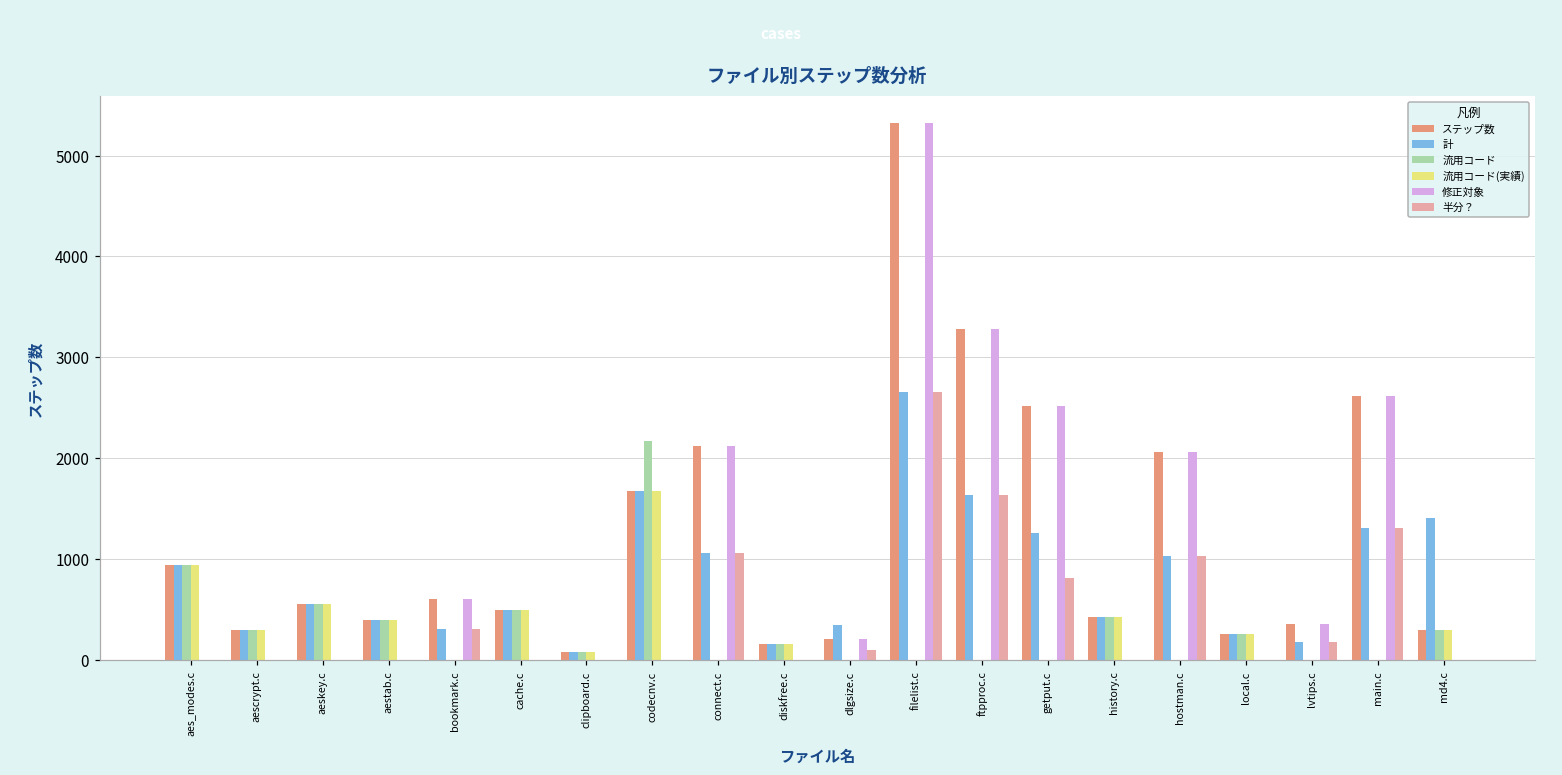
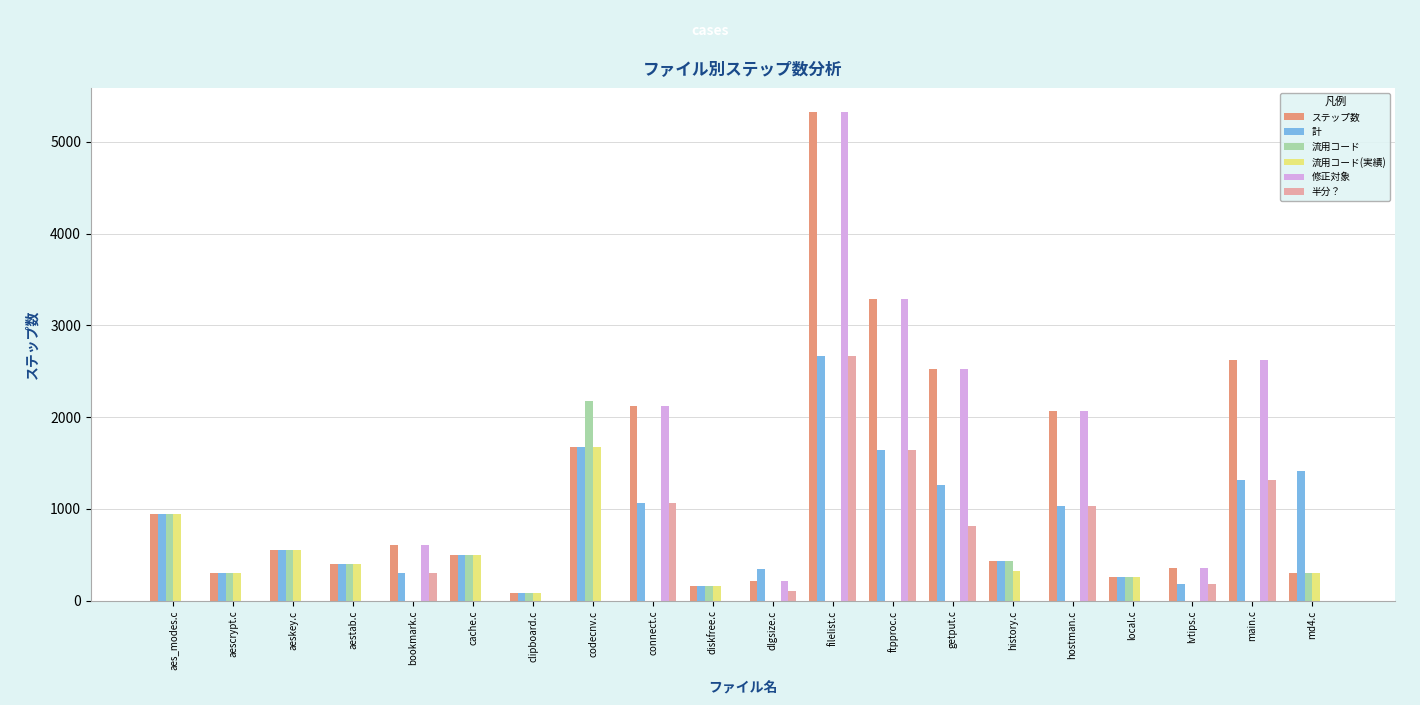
  {
    "計": {
      "aes_modes.c": 900,
      "aescrypt.c": 300,
      "aeskey.c": 600,
      "aestab.c": 400,
      "bookmark.c": 300,
      "cache.c": 500,
      "clipboard.c": 100,
      "codecnv.c": 1700,
      "connect.c": 1100,
      "diskfree.c": 200,
      "dlgsize.c": 300,
      "filelist.c": 2700,
      "ftpproc.c": 1600,
      "getput.c": 1300,
      "history.c": 400,
      "hostman.c": 1000,
      "local.c": 300,
      "lvtips.c": 200,
      "main.c": 1300,
      "md4.c": 1400
    },
    "流用コード": {
      "aes_modes.c": 900,
      "aescrypt.c": 300,
      "aeskey.c": 600,
      "aestab.c": 400,
      "bookmark.c": 0,
      "cache.c": 500,
      "clipboard.c": 100,
      "codecnv.c": 2200,
      "connect.c": 0,
      "diskfree.c": 200,
      "dlgsize.c": 0,
      "filelist.c": 0,
      "ftpproc.c": 0,
      "getput.c": 0,
      "history.c": 400,
      "hostman.c": 0,
      "local.c": 300,
      "lvtips.c": 0,
      "main.c": 0,
      "md4.c": 300
    },
    "流用コード(実績)": {
      "aes_modes.c": 900,
      "aescrypt.c": 300,
      "aeskey.c": 600,
      "aestab.c": 400,
      "bookmark.c": 0,
      "cache.c": 500,
      "clipboard.c": 100,
      "codecnv.c": 1700,
      "connect.c": 0,
      "diskfree.c": 200,
      "dlgsize.c": 0,
      "filelist.c": 0,
      "ftpproc.c": 0,
      "getput.c": 0,
-     "history.c": 400,
+     "history.c": 300,
      "hostman.c": 0,
      "local.c": 300,
      "lvtips.c": 0,
      "main.c": 0,
      "md4.c": 300
    },
    "修正対象": {
      "aes_modes.c": 0,
      "aescrypt.c": 0,
      "aeskey.c": 0,
      "aestab.c": 0,
      "bookmark.c": 600,
      "cache.c": 0,
      "clipboard.c": 0,
      "codecnv.c": 0,
      "connect.c": 2100,
      "diskfree.c": 0,
      "dlgsize.c": 200,
      "filelist.c": 5300,
      "ftpproc.c": 3300,
      "getput.c": 2500,
      "history.c": 0,
      "hostman.c": 2100,
      "local.c": 0,
      "lvtips.c": 400,
      "main.c": 2600,
      "md4.c": 0
    }
  }
